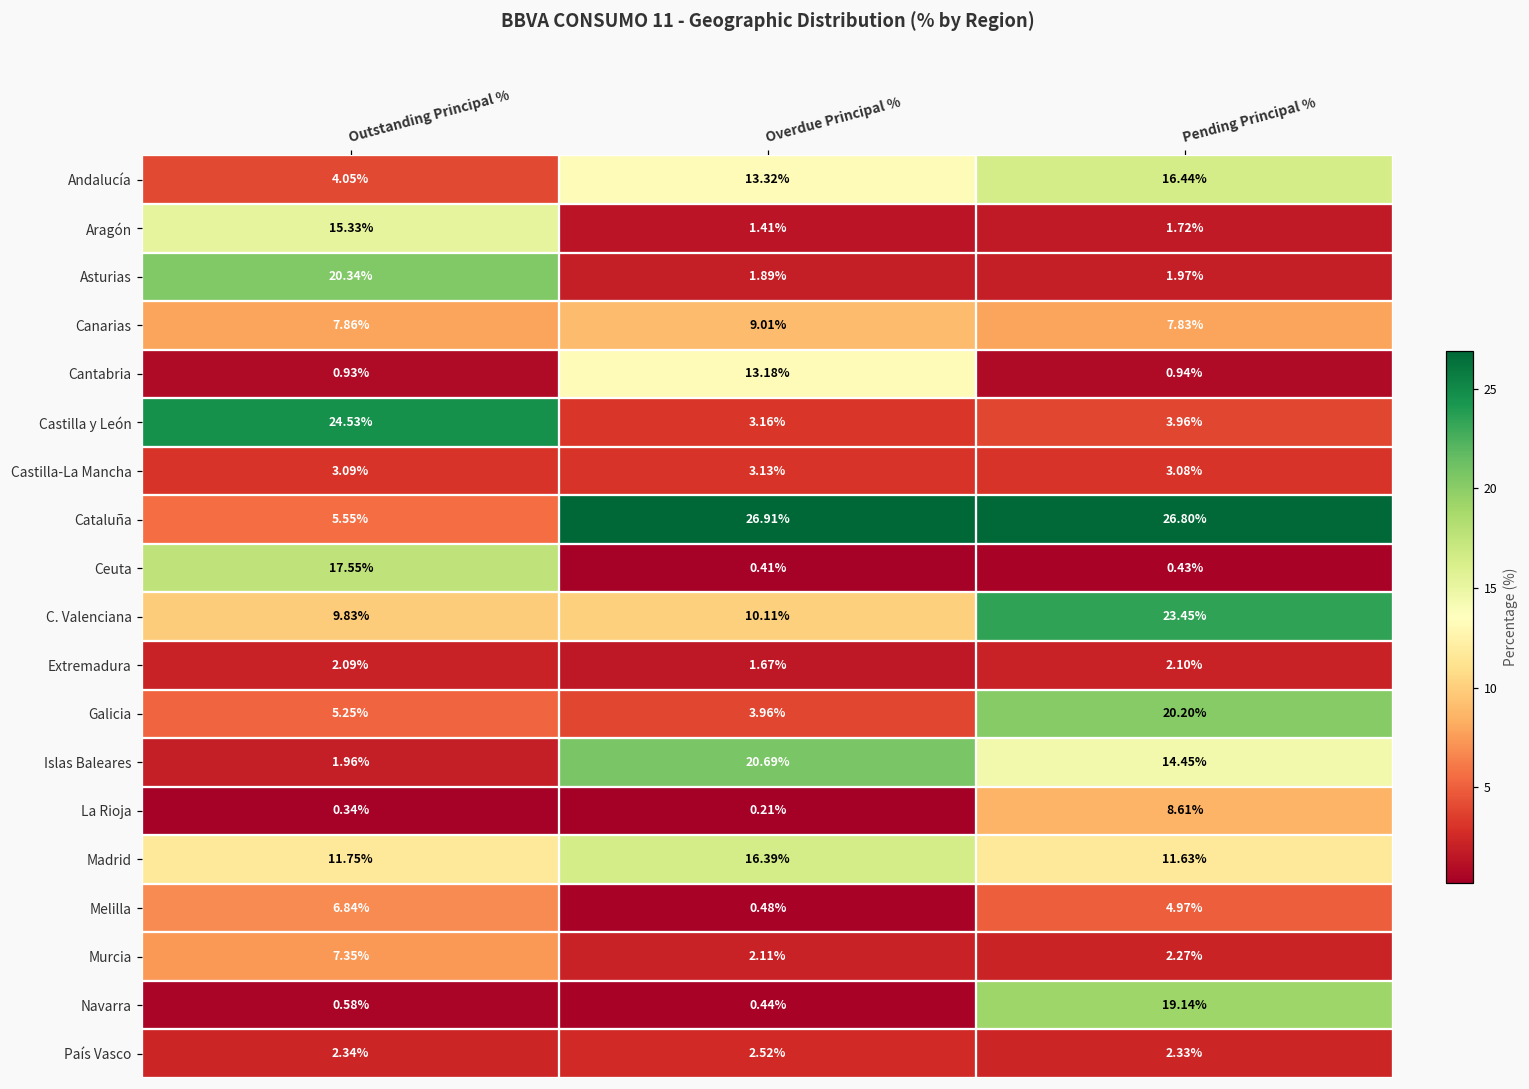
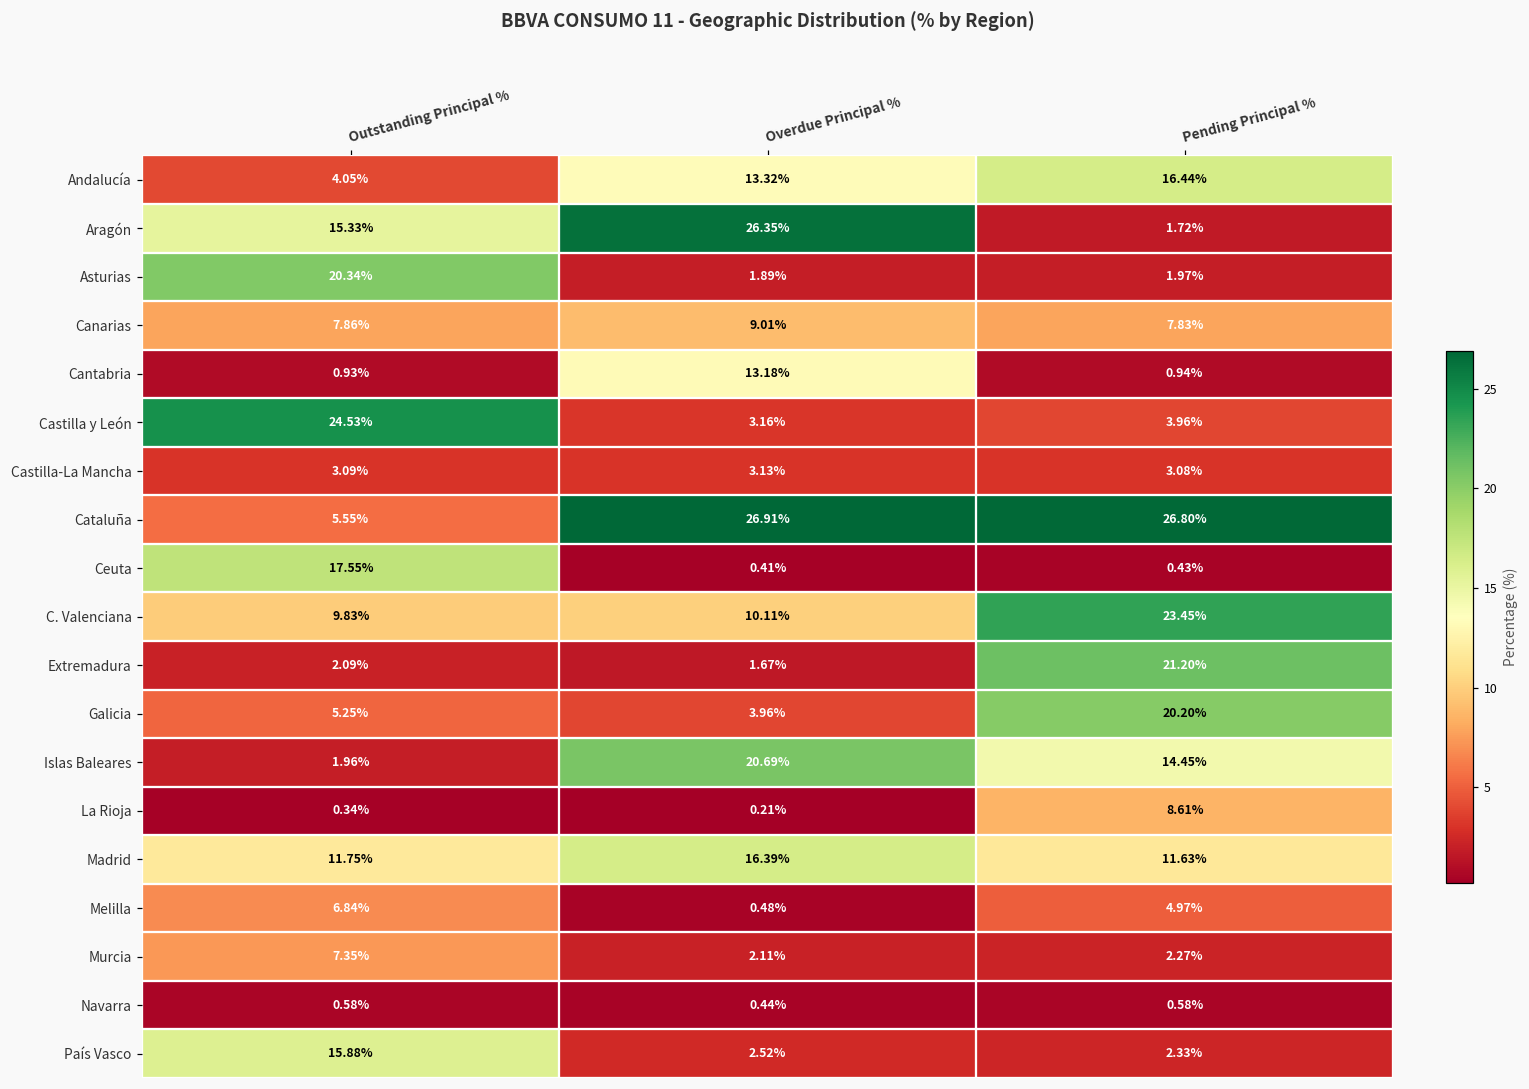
  {
    "Andalucía": {
      "Outstanding Principal %": "4.05%",
      "Overdue Principal %": "13.32%",
      "Pending Principal %": "16.44%"
    },
    "Aragón": {
      "Outstanding Principal %": "15.33%",
-     "Overdue Principal %": "1.41%",
+     "Overdue Principal %": "26.35%",
      "Pending Principal %": "1.72%"
    },
    "Asturias": {
      "Outstanding Principal %": "20.34%",
      "Overdue Principal %": "1.89%",
      "Pending Principal %": "1.97%"
    },
    "Canarias": {
      "Outstanding Principal %": "7.86%",
      "Overdue Principal %": "9.01%",
      "Pending Principal %": "7.83%"
    },
    "Cantabria": {
      "Outstanding Principal %": "0.93%",
      "Overdue Principal %": "13.18%",
      "Pending Principal %": "0.94%"
    },
    "Castilla y León": {
      "Outstanding Principal %": "24.53%",
      "Overdue Principal %": "3.16%",
      "Pending Principal %": "3.96%"
    },
    "Castilla-La Mancha": {
      "Outstanding Principal %": "3.09%",
      "Overdue Principal %": "3.13%",
      "Pending Principal %": "3.08%"
    },
    "Cataluña": {
      "Outstanding Principal %": "5.55%",
      "Overdue Principal %": "26.91%",
      "Pending Principal %": "26.80%"
    },
    "Ceuta": {
      "Outstanding Principal %": "17.55%",
      "Overdue Principal %": "0.41%",
      "Pending Principal %": "0.43%"
    },
    "C. Valenciana": {
      "Outstanding Principal %": "9.83%",
      "Overdue Principal %": "10.11%",
      "Pending Principal %": "23.45%"
    },
    "Extremadura": {
      "Outstanding Principal %": "2.09%",
      "Overdue Principal %": "1.67%",
-     "Pending Principal %": "2.10%"
+     "Pending Principal %": "21.20%"
    },
    "Galicia": {
      "Outstanding Principal %": "5.25%",
      "Overdue Principal %": "3.96%",
      "Pending Principal %": "20.20%"
    },
    "Islas Baleares": {
      "Outstanding Principal %": "1.96%",
      "Overdue Principal %": "20.69%",
      "Pending Principal %": "14.45%"
    },
    "La Rioja": {
      "Outstanding Principal %": "0.34%",
      "Overdue Principal %": "0.21%",
      "Pending Principal %": "8.61%"
    },
    "Madrid": {
      "Outstanding Principal %": "11.75%",
      "Overdue Principal %": "16.39%",
      "Pending Principal %": "11.63%"
    },
    "Melilla": {
      "Outstanding Principal %": "6.84%",
      "Overdue Principal %": "0.48%",
      "Pending Principal %": "4.97%"
    },
    "Murcia": {
      "Outstanding Principal %": "7.35%",
      "Overdue Principal %": "2.11%",
      "Pending Principal %": "2.27%"
    },
    "Navarra": {
      "Outstanding Principal %": "0.58%",
      "Overdue Principal %": "0.44%",
-     "Pending Principal %": "19.14%"
+     "Pending Principal %": "0.58%"
    },
    "País Vasco": {
-     "Outstanding Principal %": "2.34%",
+     "Outstanding Principal %": "15.88%",
      "Overdue Principal %": "2.52%",
      "Pending Principal %": "2.33%"
    }
  }
